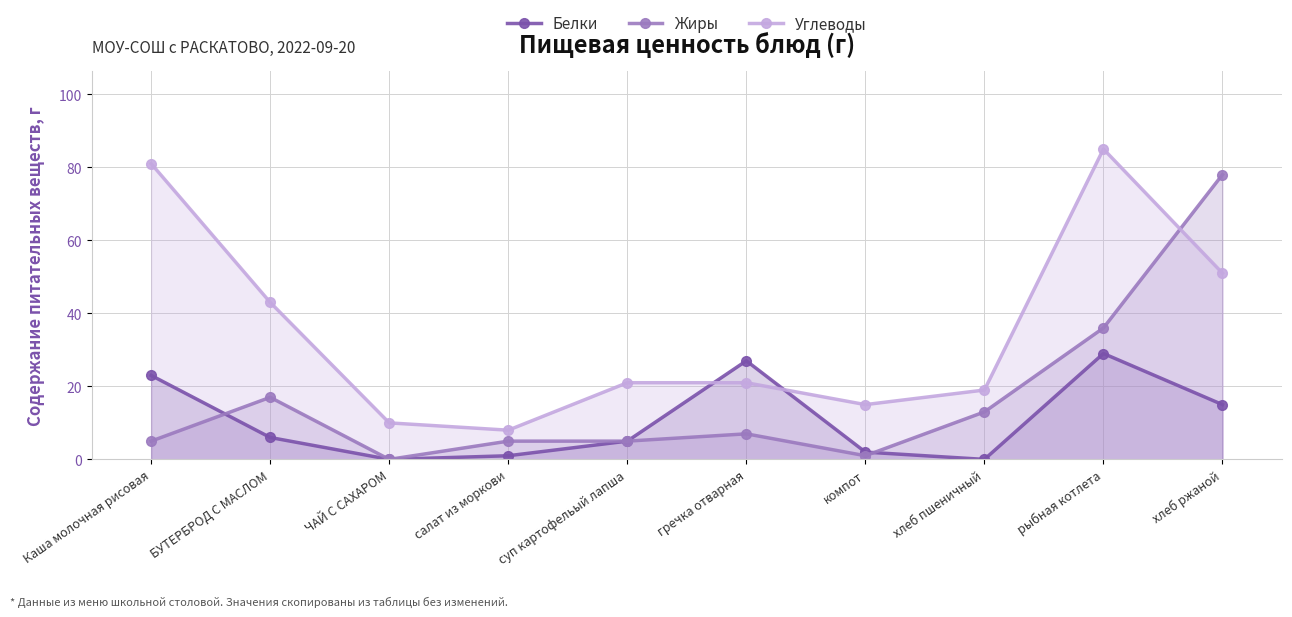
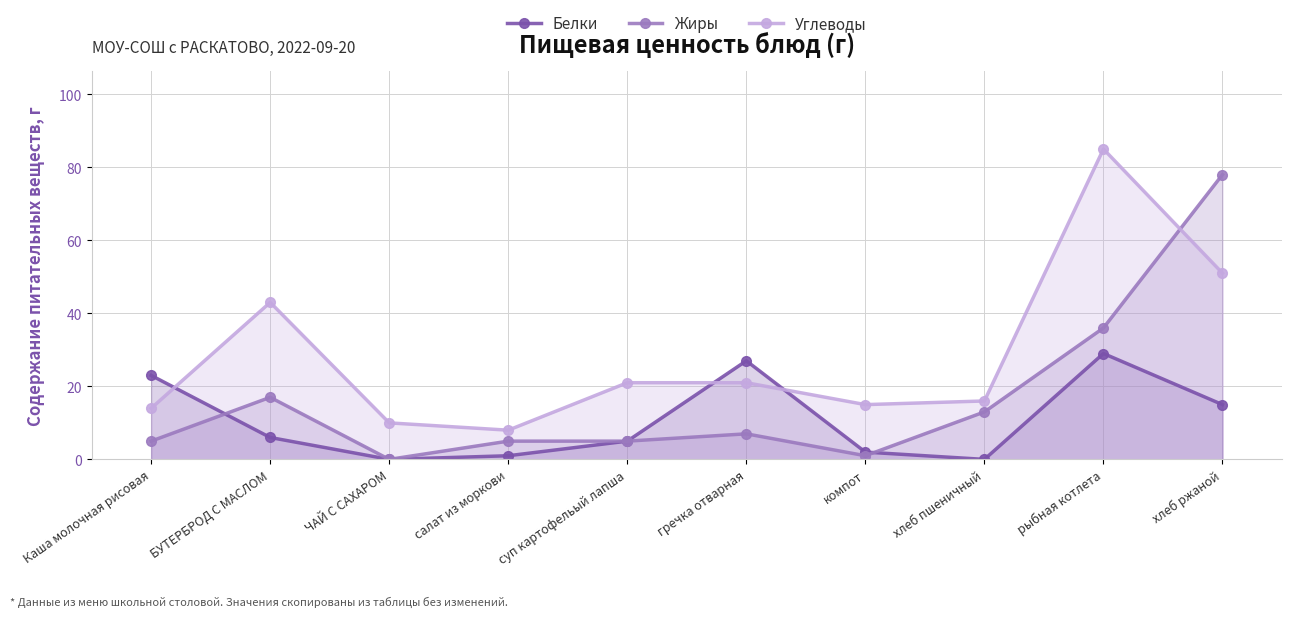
  {
    "Углеводы": {
-     "Каша молочная рисовая": 81,
+     "Каша молочная рисовая": 14,
      "БУТЕРБРОД С МАСЛОМ": 43,
      "ЧАЙ С САХАРОМ": 10,
      "салат из моркови": 8,
      "суп картофельый лапша": 21,
      "гречка отварная": 21,
      "компот": 15,
-     "хлеб пшеничный": 19,
+     "хлеб пшеничный": 16,
      "рыбная котлета": 85,
      "хлеб ржаной": 51
    }
  }
